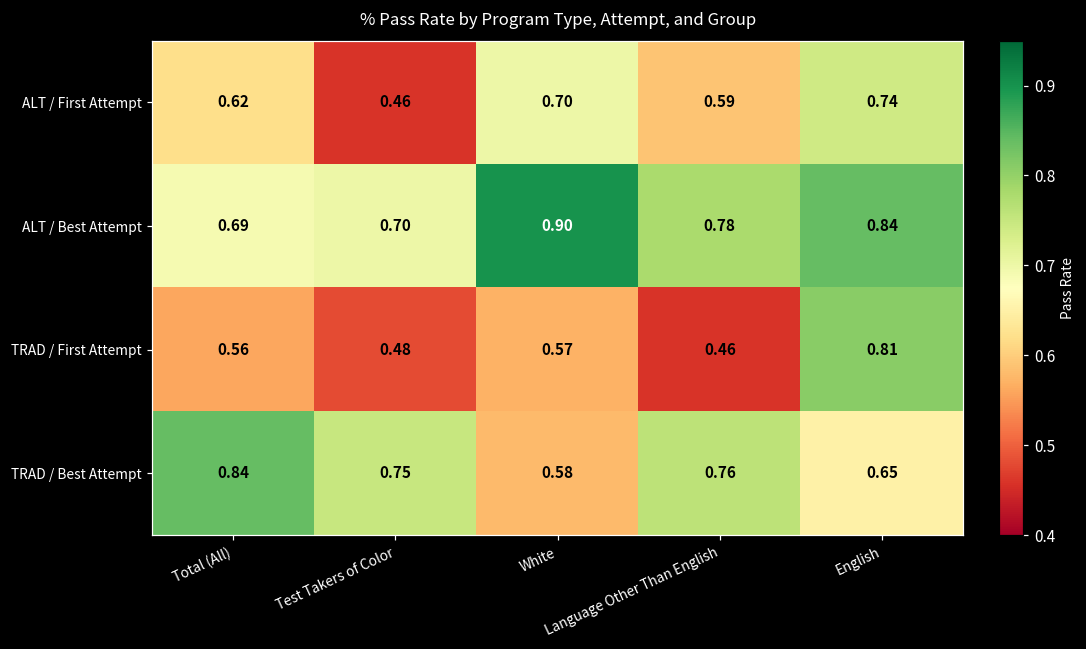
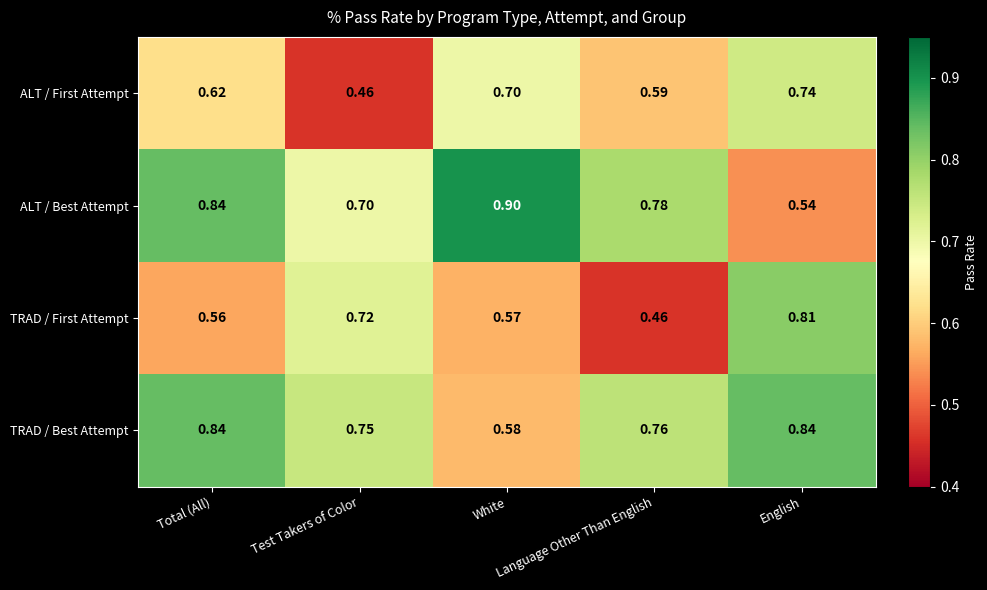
  {
    "ALT / First Attempt": {
      "Total (All)": 0.62,
      "Test Takers of Color": 0.46,
      "White": 0.70,
      "Language Other Than English": 0.59,
      "English": 0.74
    },
    "ALT / Best Attempt": {
-     "Total (All)": 0.69,
+     "Total (All)": 0.84,
      "Test Takers of Color": 0.70,
      "White": 0.90,
      "Language Other Than English": 0.78,
-     "English": 0.84
+     "English": 0.54
    },
    "TRAD / First Attempt": {
      "Total (All)": 0.56,
-     "Test Takers of Color": 0.48,
+     "Test Takers of Color": 0.72,
      "White": 0.57,
      "Language Other Than English": 0.46,
      "English": 0.81
    },
    "TRAD / Best Attempt": {
      "Total (All)": 0.84,
      "Test Takers of Color": 0.75,
      "White": 0.58,
      "Language Other Than English": 0.76,
-     "English": 0.65
+     "English": 0.84
    }
  }
